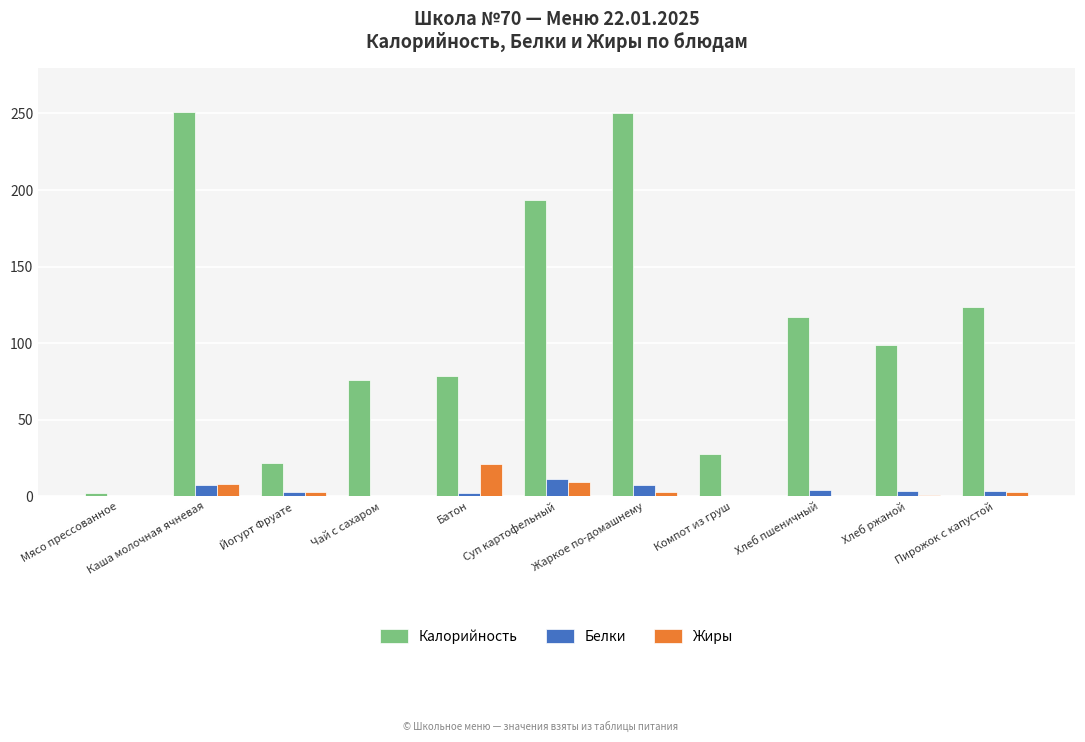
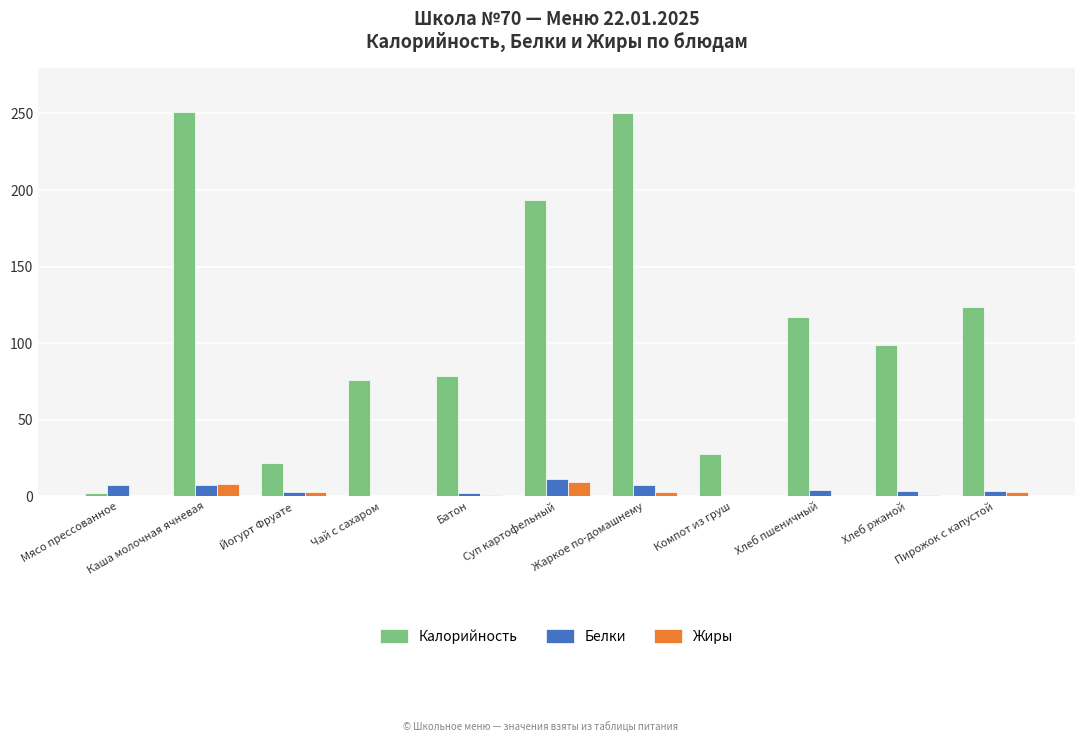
  {
    "Калорийность": {
      "Мясо прессованное": 2,
      "Каша молочная ячневая": 251,
      "Йогурт Фруате": 21,
      "Чай с сахаром": 76,
      "Батон": 79,
      "Суп картофельный": 194,
      "Жаркое по-домашнему": 250,
      "Компот из груш": 28,
      "Хлеб пшеничный": 117,
      "Хлеб ржаной": 99,
      "Пирожок с капустой": 123
    },
    "Белки": {
-     "Мясо прессованное": 0,
+     "Мясо прессованное": 7,
      "Каша молочная ячневая": 7,
      "Йогурт Фруате": 3,
      "Чай с сахаром": 0,
      "Батон": 2,
      "Суп картофельный": 11,
      "Жаркое по-домашнему": 7,
      "Хлеб пшеничный": 4,
      "Хлеб ржаной": 3,
      "Пирожок с капустой": 4
    },
    "Жиры": {
      "Каша молочная ячневая": 8,
      "Йогурт Фруате": 3,
      "Чай с сахаром": 0,
-     "Батон": 21,
+     "Батон": 1,
      "Суп картофельный": 9,
      "Жаркое по-домашнему": 3,
      "Пирожок с капустой": 3
    }
  }
